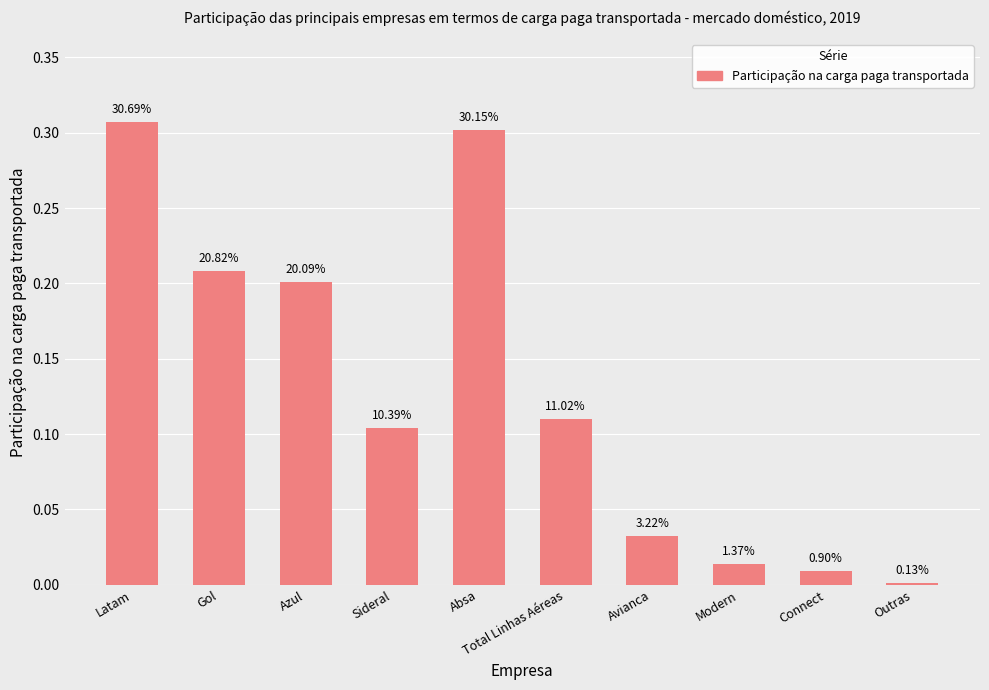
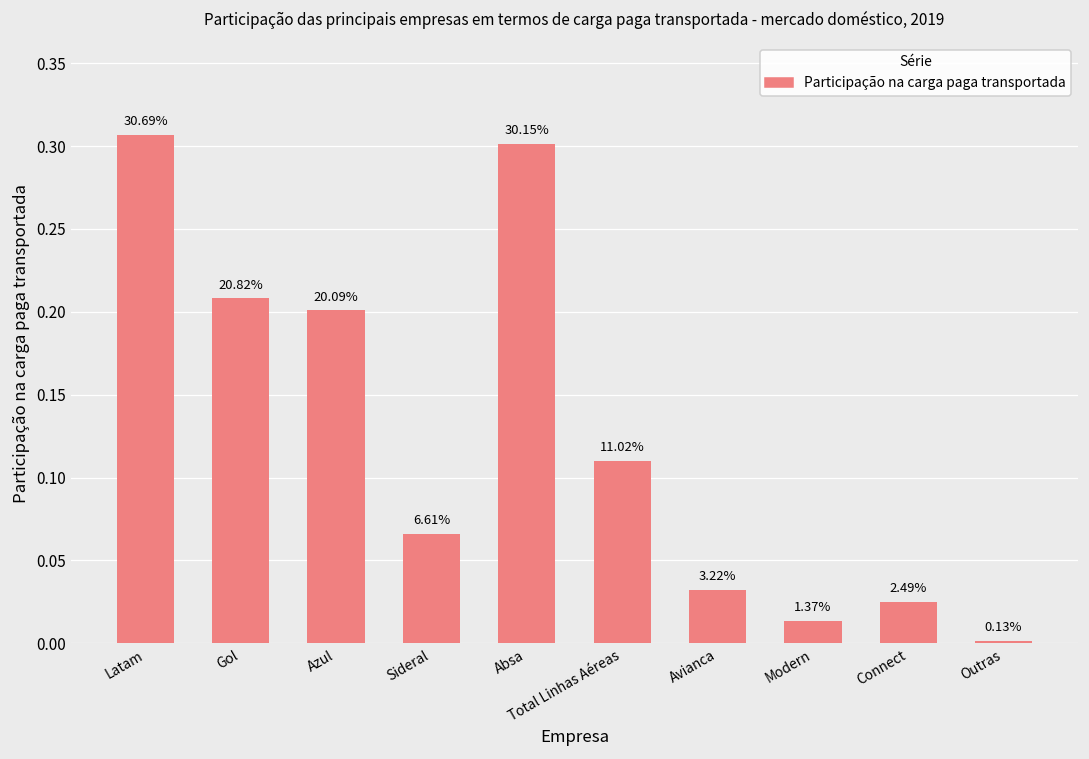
  {
    "Latam": "30.69%",
    "Gol": "20.82%",
    "Azul": "20.09%",
-   "Sideral": "10.39%",
+   "Sideral": "6.61%",
    "Absa": "30.15%",
    "Total Linhas Aéreas": "11.02%",
    "Avianca": "3.22%",
    "Modern": "1.37%",
-   "Connect": "0.90%",
+   "Connect": "2.49%",
    "Outras": "0.13%"
  }
